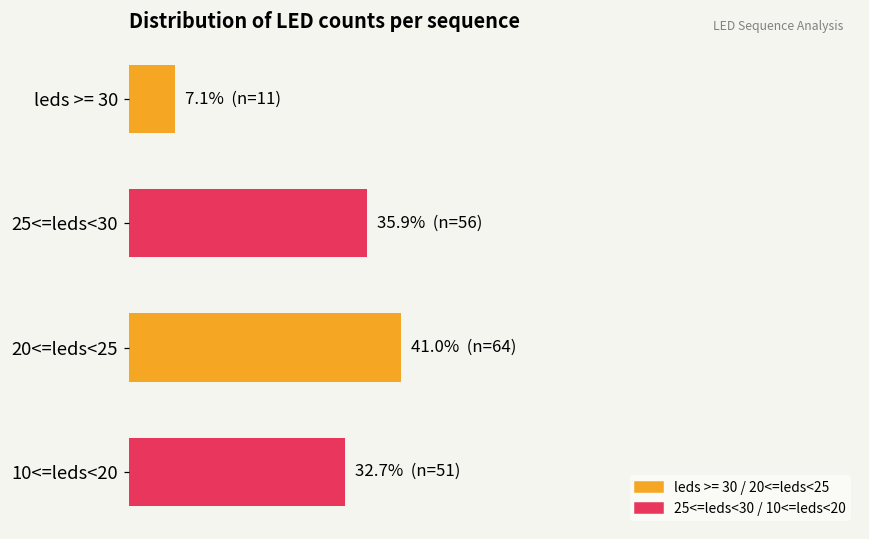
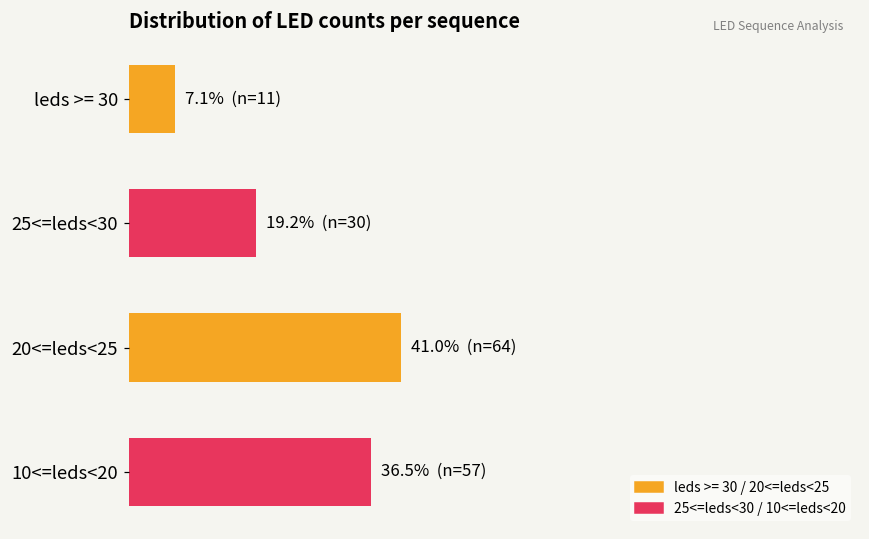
  {
    "leds >= 30": "7.1%",
-   "25<=leds<30": "35.9% (n=56)",
+   "25<=leds<30": "19.2% (n=30)",
    "20<=leds<25": "41.0%",
-   "10<=leds<20": "32.7% (n=51)"
+   "10<=leds<20": "36.5% (n=57)"
  }
